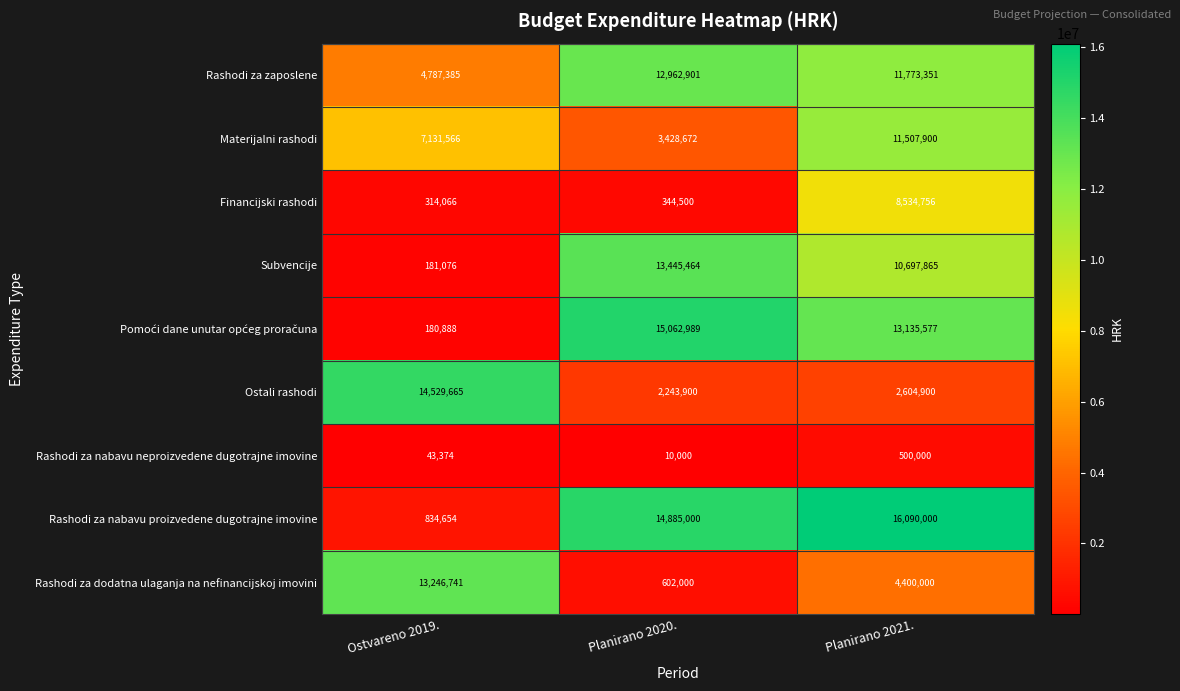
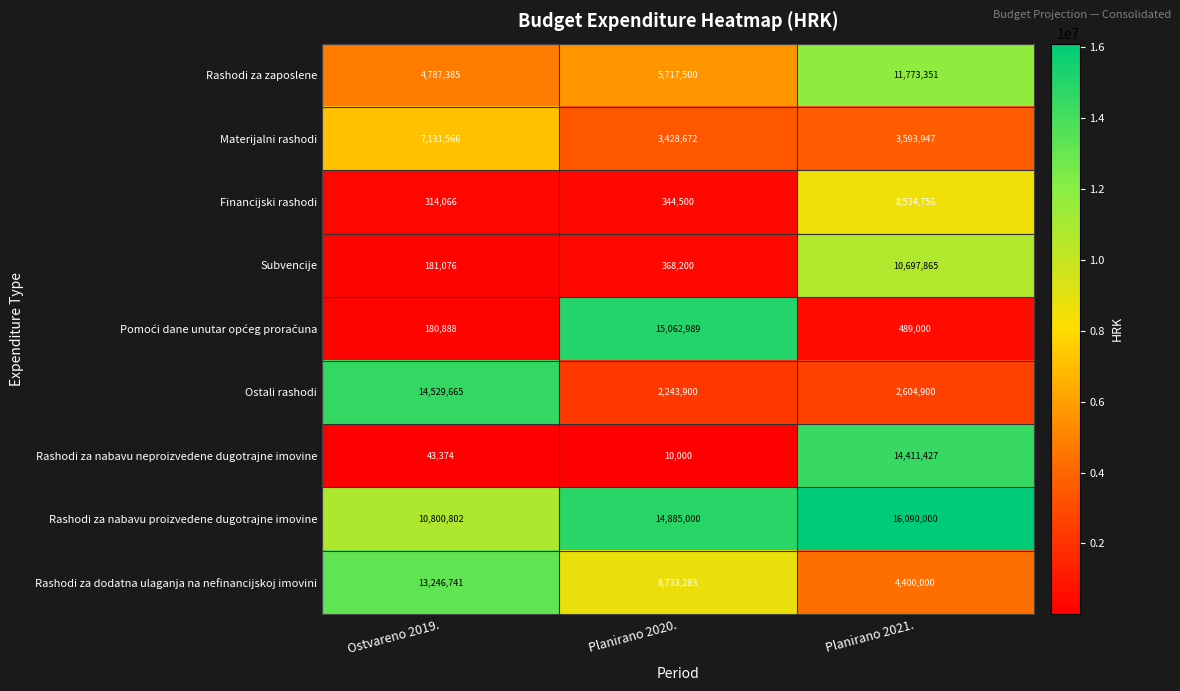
  {
    "Rashodi za zaposlene": {
      "Ostvareno 2019.": "4,787,385",
-     "Planirano 2020.": "12,962,901",
+     "Planirano 2020.": "5,717,500",
      "Planirano 2021.": "11,773,351"
    },
    "Materijalni rashodi": {
      "Ostvareno 2019.": "7,131,566",
      "Planirano 2020.": "3,428,672",
-     "Planirano 2021.": "11,507,900"
+     "Planirano 2021.": "3,593,947"
    },
    "Financijski rashodi": {
      "Ostvareno 2019.": "314,066",
      "Planirano 2020.": "344,500",
      "Planirano 2021.": "8,534,756"
    },
    "Subvencije": {
      "Ostvareno 2019.": "181,076",
-     "Planirano 2020.": "13,445,464",
+     "Planirano 2020.": "368,200",
      "Planirano 2021.": "10,697,865"
    },
    "Pomoći dane unutar općeg proračuna": {
      "Ostvareno 2019.": "180,888",
      "Planirano 2020.": "15,062,989",
-     "Planirano 2021.": "13,135,577"
+     "Planirano 2021.": "489,000"
    },
    "Ostali rashodi": {
      "Ostvareno 2019.": "14,529,665",
      "Planirano 2020.": "2,243,900",
      "Planirano 2021.": "2,604,900"
    },
    "Rashodi za nabavu neproizvedene dugotrajne imovine": {
      "Ostvareno 2019.": "43,374",
      "Planirano 2020.": "10,000",
-     "Planirano 2021.": "500,000"
+     "Planirano 2021.": "14,411,427"
    },
    "Rashodi za nabavu proizvedene dugotrajne imovine": {
-     "Ostvareno 2019.": "834,654",
+     "Ostvareno 2019.": "10,800,802",
      "Planirano 2020.": "14,885,000",
      "Planirano 2021.": "16,090,000"
    },
    "Rashodi za dodatna ulaganja na nefinancijskoj imovini": {
      "Ostvareno 2019.": "13,246,741",
-     "Planirano 2020.": "602,000",
+     "Planirano 2020.": "8,733,283",
      "Planirano 2021.": "4,400,000"
    }
  }
